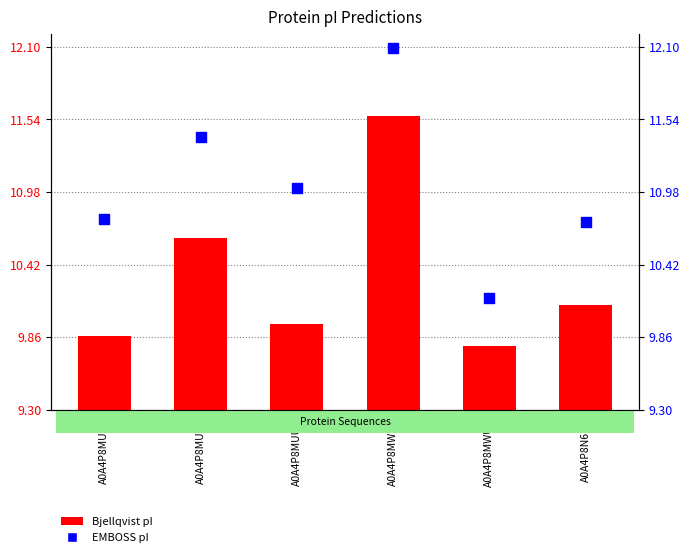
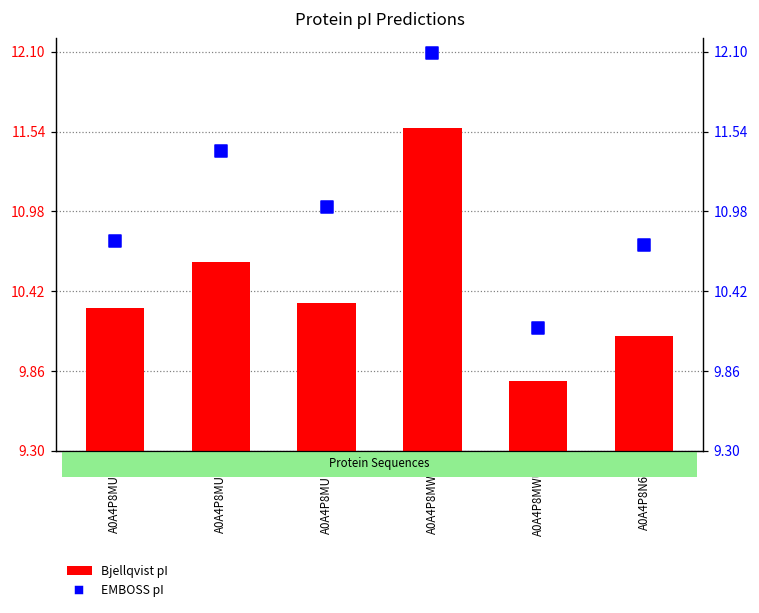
  {
    "Bjellqvist pI": {
-     "A0A4P8MUS6": 9.87,
+     "A0A4P8MUS6": 10.31,
      "A0A4P8MUT2": 10.63,
-     "A0A4P8MUU5": 9.96,
+     "A0A4P8MUU5": 10.34,
      "A0A4P8MWF6": 11.56,
      "A0A4P8MWU9": 9.79,
      "A0A4P8N6P9": 10.11
    }
  }
